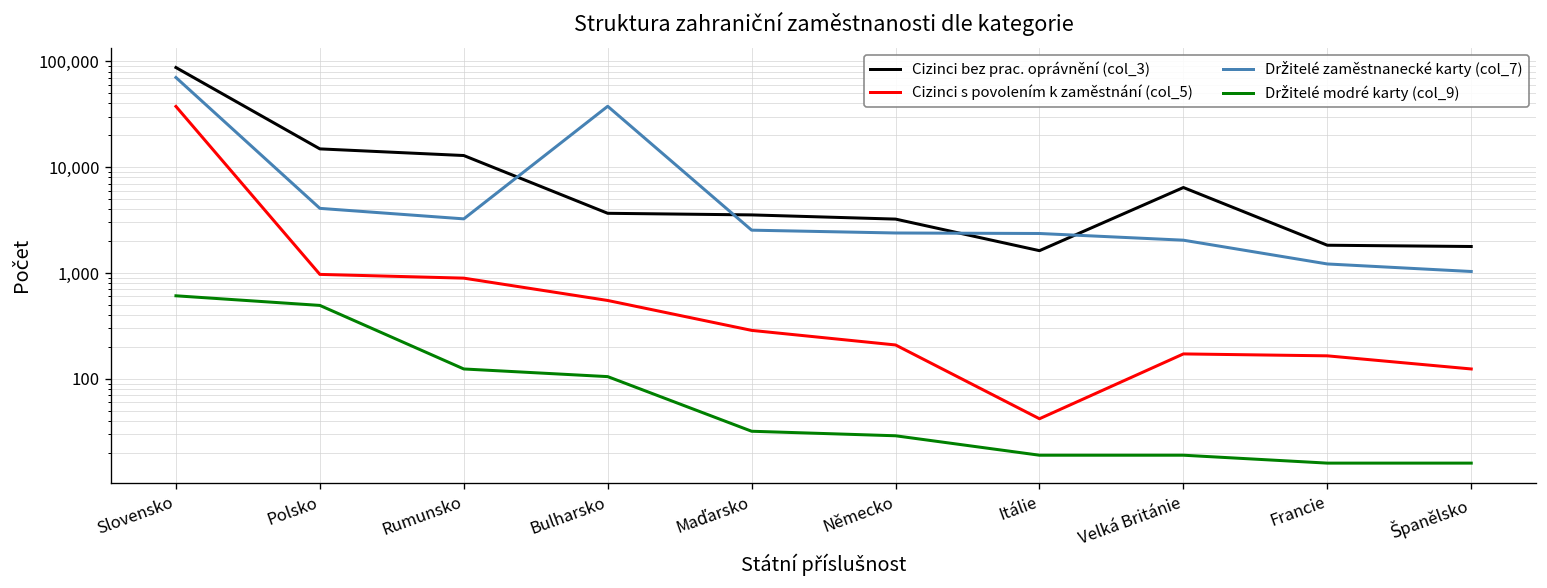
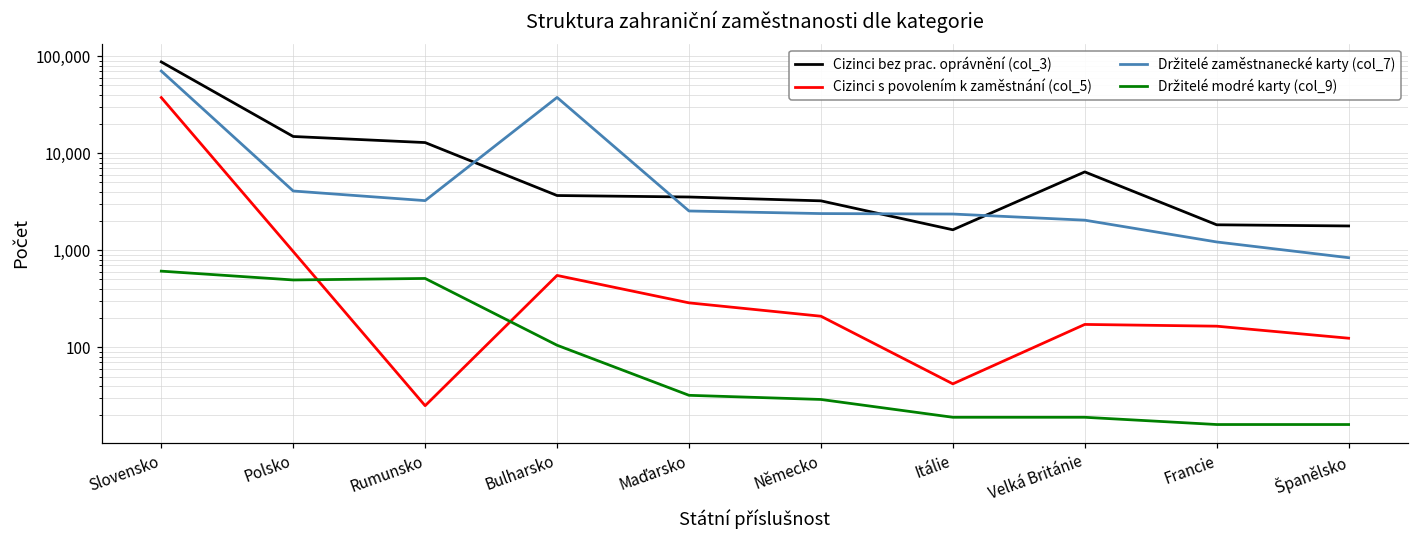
  {
    "Cizinci bez prac. oprávnění (col_3)": {
      "Slovensko": "90,000",
      "Polsko": "15,000",
      "Rumunsko": "13,000",
      "Bulharsko": "3,700",
      "Maďarsko": "3,500",
      "Německo": "3,200",
      "Itálie": "1,600",
      "Velká Británie": "6,000",
      "Francie": "1,800",
      "Španělsko": "1,800"
    },
    "Cizinci s povolením k zaměstnání (col_5)": {
      "Slovensko": "37,000",
      "Polsko": "1,000",
-     "Rumunsko": "900",
+     "Rumunsko": "25",
      "Bulharsko": "600",
      "Maďarsko": "290",
      "Německo": "210",
      "Itálie": "40",
      "Velká Británie": "170",
      "Francie": "170",
      "Španělsko": "120"
    },
    "Držitelé zaměstnanecké karty (col_7)": {
      "Slovensko": "70,000",
      "Polsko": "4,000",
      "Rumunsko": "3,200",
      "Bulharsko": "38,000",
      "Maďarsko": "2,500",
      "Německo": "2,400",
      "Itálie": "2,400",
      "Velká Británie": "2,000",
      "Francie": "1,200",
-     "Španělsko": "1,000"
+     "Španělsko": "800"
    },
    "Držitelé modré karty (col_9)": {
      "Slovensko": "600",
      "Polsko": "500",
-     "Rumunsko": "120",
+     "Rumunsko": "500",
      "Bulharsko": "110",
      "Maďarsko": "32",
      "Německo": "29",
      "Itálie": "19",
      "Velká Británie": "19",
      "Francie": "16",
      "Španělsko": "16"
    }
  }
